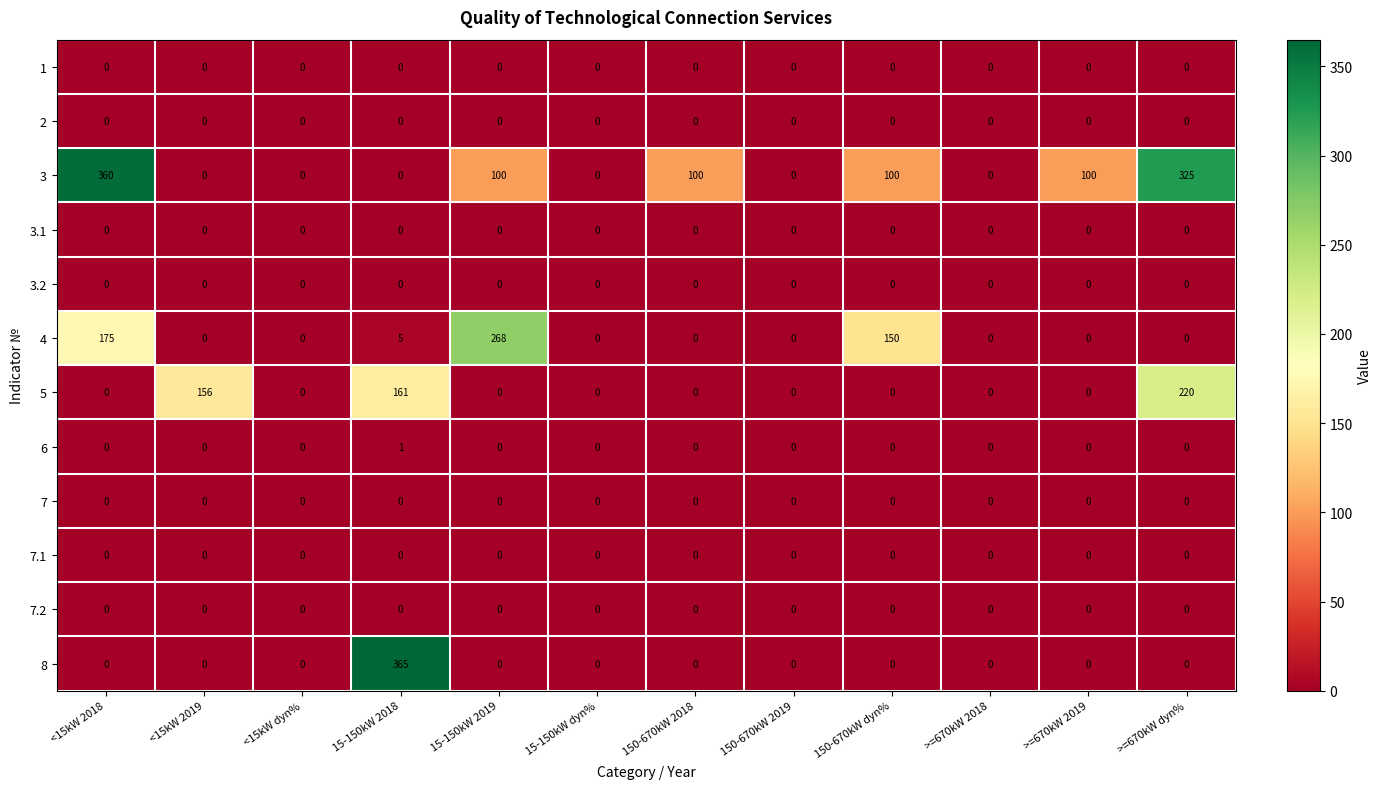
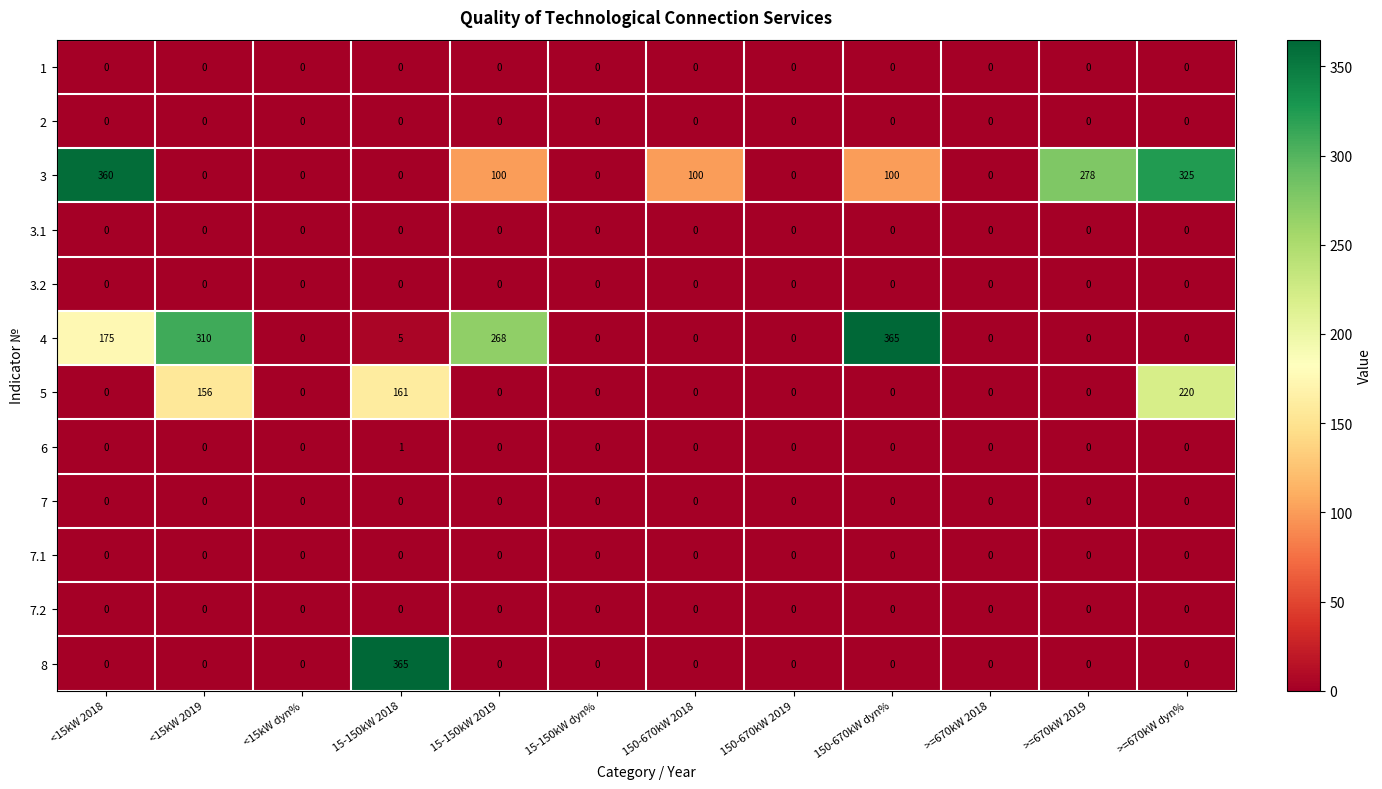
  {
    "1": {
      "<15kW 2018": 0,
      "<15kW 2019": 0,
      "<15kW dyn%": 0,
      "15-150kW 2018": 0,
      "15-150kW 2019": 0,
      "15-150kW dyn%": 0,
      "150-670kW 2018": 0,
      "150-670kW 2019": 0,
      "150-670kW dyn%": 0,
      ">=670kW 2018": 0,
      ">=670kW 2019": 0,
      ">=670kW dyn%": 0
    },
    "2": {
      "<15kW 2018": 0,
      "<15kW 2019": 0,
      "<15kW dyn%": 0,
      "15-150kW 2018": 0,
      "15-150kW 2019": 0,
      "15-150kW dyn%": 0,
      "150-670kW 2018": 0,
      "150-670kW 2019": 0,
      "150-670kW dyn%": 0,
      ">=670kW 2018": 0,
      ">=670kW 2019": 0,
      ">=670kW dyn%": 0
    },
    "3": {
      "<15kW 2018": 360,
      "<15kW 2019": 0,
      "<15kW dyn%": 0,
      "15-150kW 2018": 0,
      "15-150kW 2019": 100,
      "15-150kW dyn%": 0,
      "150-670kW 2018": 100,
      "150-670kW 2019": 0,
      "150-670kW dyn%": 100,
      ">=670kW 2018": 0,
-     ">=670kW 2019": 100,
+     ">=670kW 2019": 278,
      ">=670kW dyn%": 325
    },
    "3.1": {
      "<15kW 2018": 0,
      "<15kW 2019": 0,
      "<15kW dyn%": 0,
      "15-150kW 2018": 0,
      "15-150kW 2019": 0,
      "15-150kW dyn%": 0,
      "150-670kW 2018": 0,
      "150-670kW 2019": 0,
      "150-670kW dyn%": 0,
      ">=670kW 2018": 0,
      ">=670kW 2019": 0,
      ">=670kW dyn%": 0
    },
    "3.2": {
      "<15kW 2018": 0,
      "<15kW 2019": 0,
      "<15kW dyn%": 0,
      "15-150kW 2018": 0,
      "15-150kW 2019": 0,
      "15-150kW dyn%": 0,
      "150-670kW 2018": 0,
      "150-670kW 2019": 0,
      "150-670kW dyn%": 0,
      ">=670kW 2018": 0,
      ">=670kW 2019": 0,
      ">=670kW dyn%": 0
    },
    "4": {
      "<15kW 2018": 175,
-     "<15kW 2019": 0,
+     "<15kW 2019": 310,
      "<15kW dyn%": 0,
      "15-150kW 2018": 5,
      "15-150kW 2019": 268,
      "15-150kW dyn%": 0,
      "150-670kW 2018": 0,
      "150-670kW 2019": 0,
-     "150-670kW dyn%": 150,
+     "150-670kW dyn%": 365,
      ">=670kW 2018": 0,
      ">=670kW 2019": 0,
      ">=670kW dyn%": 0
    },
    "5": {
      "<15kW 2018": 0,
      "<15kW 2019": 156,
      "<15kW dyn%": 0,
      "15-150kW 2018": 161,
      "15-150kW 2019": 0,
      "15-150kW dyn%": 0,
      "150-670kW 2018": 0,
      "150-670kW 2019": 0,
      "150-670kW dyn%": 0,
      ">=670kW 2018": 0,
      ">=670kW 2019": 0,
      ">=670kW dyn%": 220
    },
    "6": {
      "<15kW 2018": 0,
      "<15kW 2019": 0,
      "<15kW dyn%": 0,
      "15-150kW 2018": 1,
      "15-150kW 2019": 0,
      "15-150kW dyn%": 0,
      "150-670kW 2018": 0,
      "150-670kW 2019": 0,
      "150-670kW dyn%": 0,
      ">=670kW 2018": 0,
      ">=670kW 2019": 0,
      ">=670kW dyn%": 0
    },
    "7": {
      "<15kW 2018": 0,
      "<15kW 2019": 0,
      "<15kW dyn%": 0,
      "15-150kW 2018": 0,
      "15-150kW 2019": 0,
      "15-150kW dyn%": 0,
      "150-670kW 2018": 0,
      "150-670kW 2019": 0,
      "150-670kW dyn%": 0,
      ">=670kW 2018": 0,
      ">=670kW 2019": 0,
      ">=670kW dyn%": 0
    },
    "7.1": {
      "<15kW 2018": 0,
      "<15kW 2019": 0,
      "<15kW dyn%": 0,
      "15-150kW 2018": 0,
      "15-150kW 2019": 0,
      "15-150kW dyn%": 0,
      "150-670kW 2018": 0,
      "150-670kW 2019": 0,
      "150-670kW dyn%": 0,
      ">=670kW 2018": 0,
      ">=670kW 2019": 0,
      ">=670kW dyn%": 0
    },
    "7.2": {
      "<15kW 2018": 0,
      "<15kW 2019": 0,
      "<15kW dyn%": 0,
      "15-150kW 2018": 0,
      "15-150kW 2019": 0,
      "15-150kW dyn%": 0,
      "150-670kW 2018": 0,
      "150-670kW 2019": 0,
      "150-670kW dyn%": 0,
      ">=670kW 2018": 0,
      ">=670kW 2019": 0,
      ">=670kW dyn%": 0
    },
    "8": {
      "<15kW 2018": 0,
      "<15kW 2019": 0,
      "<15kW dyn%": 0,
      "15-150kW 2018": 365,
      "15-150kW 2019": 0,
      "15-150kW dyn%": 0,
      "150-670kW 2018": 0,
      "150-670kW 2019": 0,
      "150-670kW dyn%": 0,
      ">=670kW 2018": 0,
      ">=670kW 2019": 0,
      ">=670kW dyn%": 0
    }
  }
